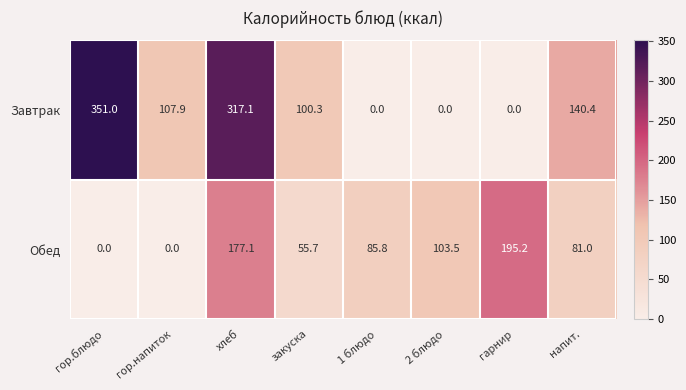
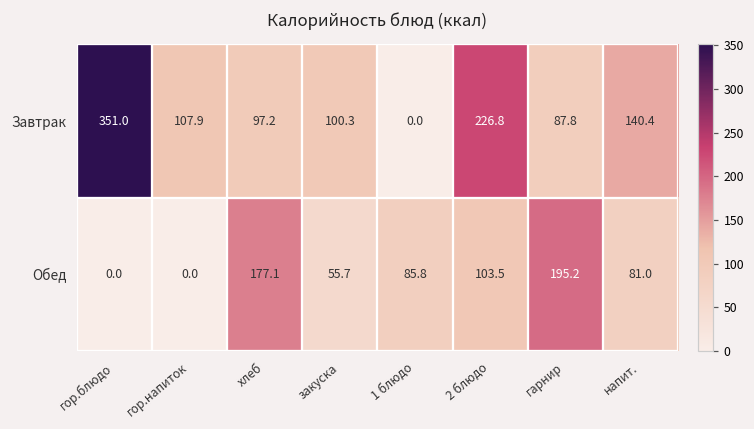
  {
    "Завтрак": {
      "гор.блюдо": 351.0,
      "гор.напиток": 107.9,
-     "хлеб": 317.1,
+     "хлеб": 97.2,
      "закуска": 100.3,
      "1 блюдо": 0.0,
-     "2 блюдо": 0.0,
-     "гарнир": 0.0,
+     "2 блюдо": 226.8,
+     "гарнир": 87.8,
      "напит.": 140.4
    },
    "Обед": {
      "гор.блюдо": 0.0,
      "гор.напиток": 0.0,
      "хлеб": 177.1,
      "закуска": 55.7,
      "1 блюдо": 85.8,
      "2 блюдо": 103.5,
      "гарнир": 195.2,
      "напит.": 81.0
    }
  }
